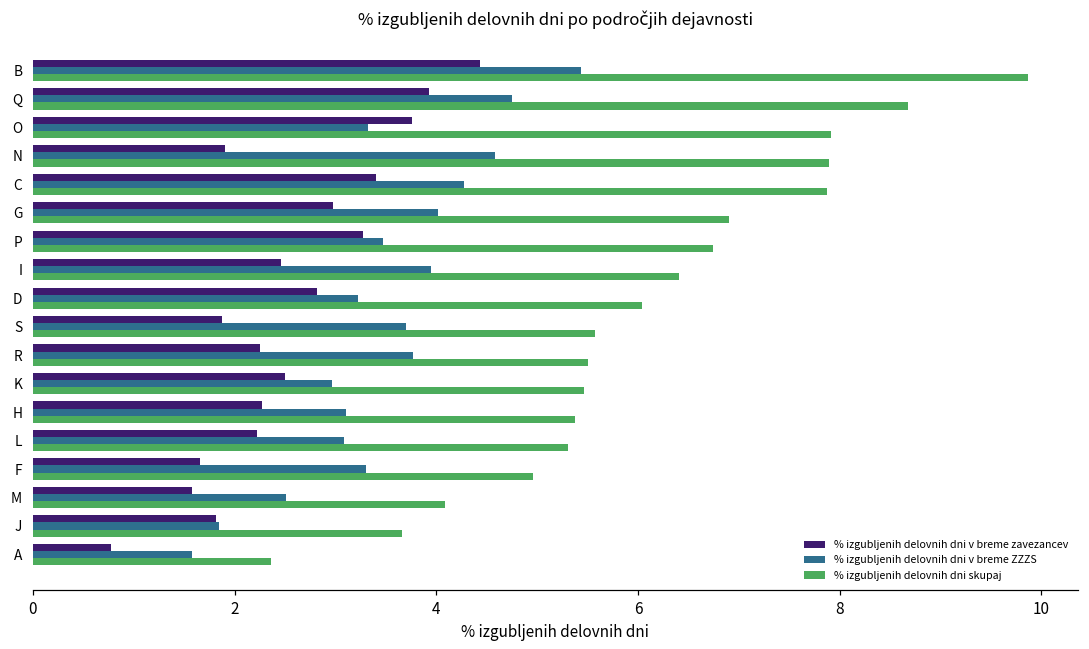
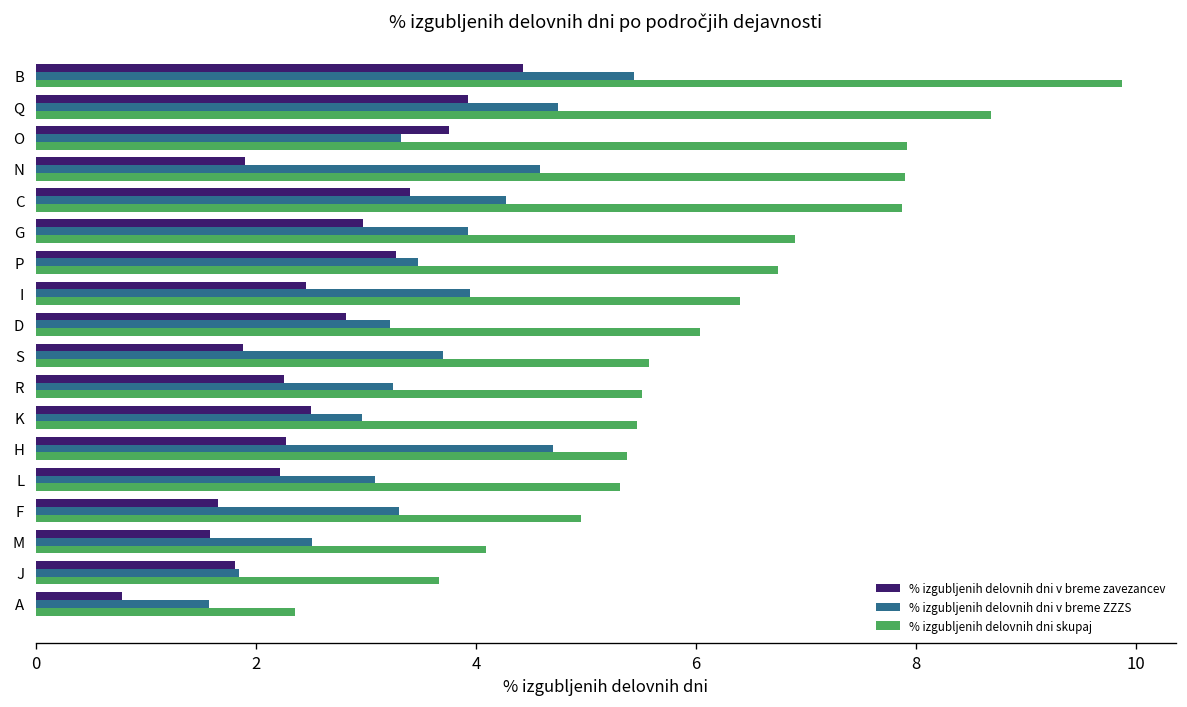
  {
    "% izgubljenih delovnih dni v breme zavezancev": {
      "B": 4.4,
      "Q": 3.9,
      "O": 3.8,
      "N": 1.9,
      "C": 3.4,
      "G": 3.0,
      "P": 3.3,
      "I": 2.5,
      "D": 2.8,
      "S": 1.9,
      "R": 2.3,
      "K": 2.5,
      "H": 2.3,
      "L": 2.2,
      "F": 1.7,
      "M": 1.6,
      "J": 1.8,
      "A": 0.8
    },
    "% izgubljenih delovnih dni v breme ZZZS": {
      "B": 5.4,
      "Q": 4.8,
      "O": 3.3,
      "N": 4.6,
      "C": 4.3,
-     "G": 4.0,
+     "G": 3.9,
      "P": 3.5,
      "I": 3.9,
      "D": 3.2,
      "S": 3.7,
-     "R": 3.8,
+     "R": 3.2,
      "K": 3.0,
-     "H": 3.1,
+     "H": 4.7,
      "L": 3.1,
      "F": 3.3,
      "M": 2.5,
      "J": 1.9,
      "A": 1.6
    },
    "% izgubljenih delovnih dni skupaj": {
      "B": 9.9,
      "Q": 8.7,
      "O": 7.9,
      "N": 7.9,
      "C": 7.9,
      "G": 6.9,
      "P": 6.7,
      "I": 6.4,
      "D": 6.0,
      "S": 5.6,
      "R": 5.5,
      "K": 5.5,
      "H": 5.4,
      "L": 5.3,
      "F": 5.0,
      "M": 4.1,
      "J": 3.7,
      "A": 2.4
    }
  }
